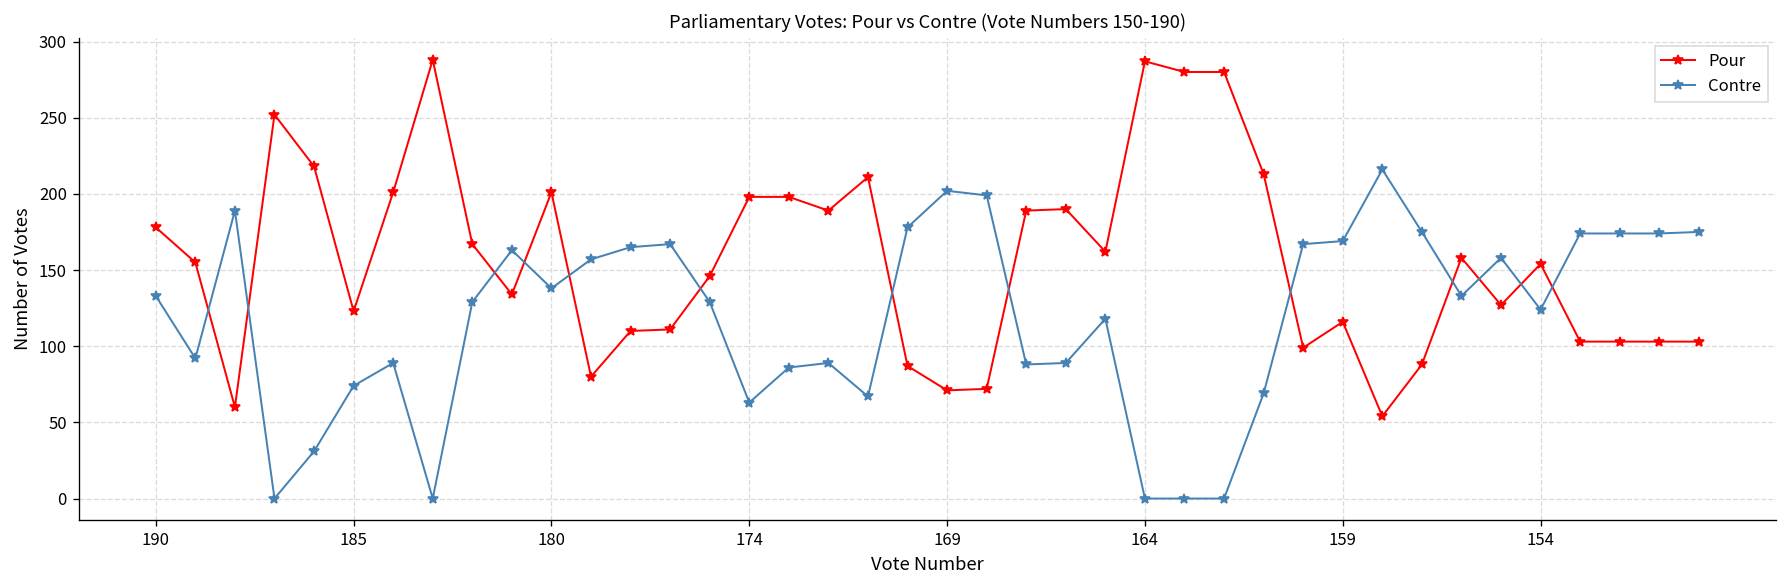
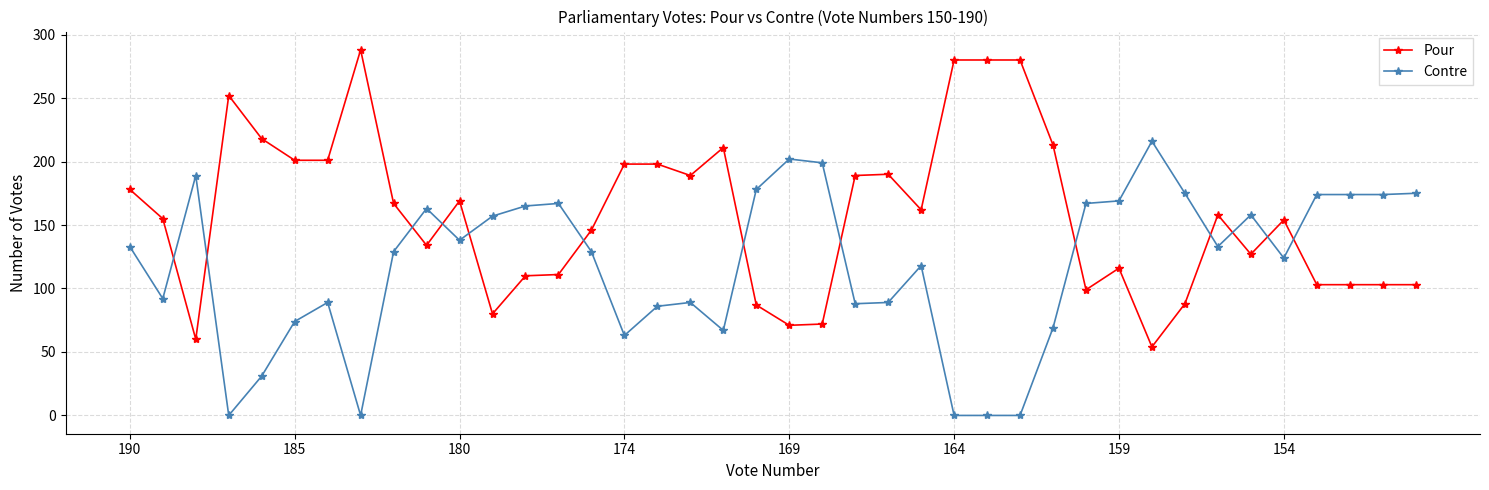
  {
    "Pour": {
      "190": 178,
-     "185": 123,
-     "180": 201,
+     "185": 201,
+     "180": 169,
      "174": 198,
      "169": 71,
-     "164": 287,
+     "164": 280,
      "159": 116,
      "154": 154
    },
    "Contre": {
      "190": 133,
      "185": 74,
      "180": 138,
      "174": 63,
      "169": 202,
      "164": 0,
      "159": 169,
      "154": 124
    }
  }
